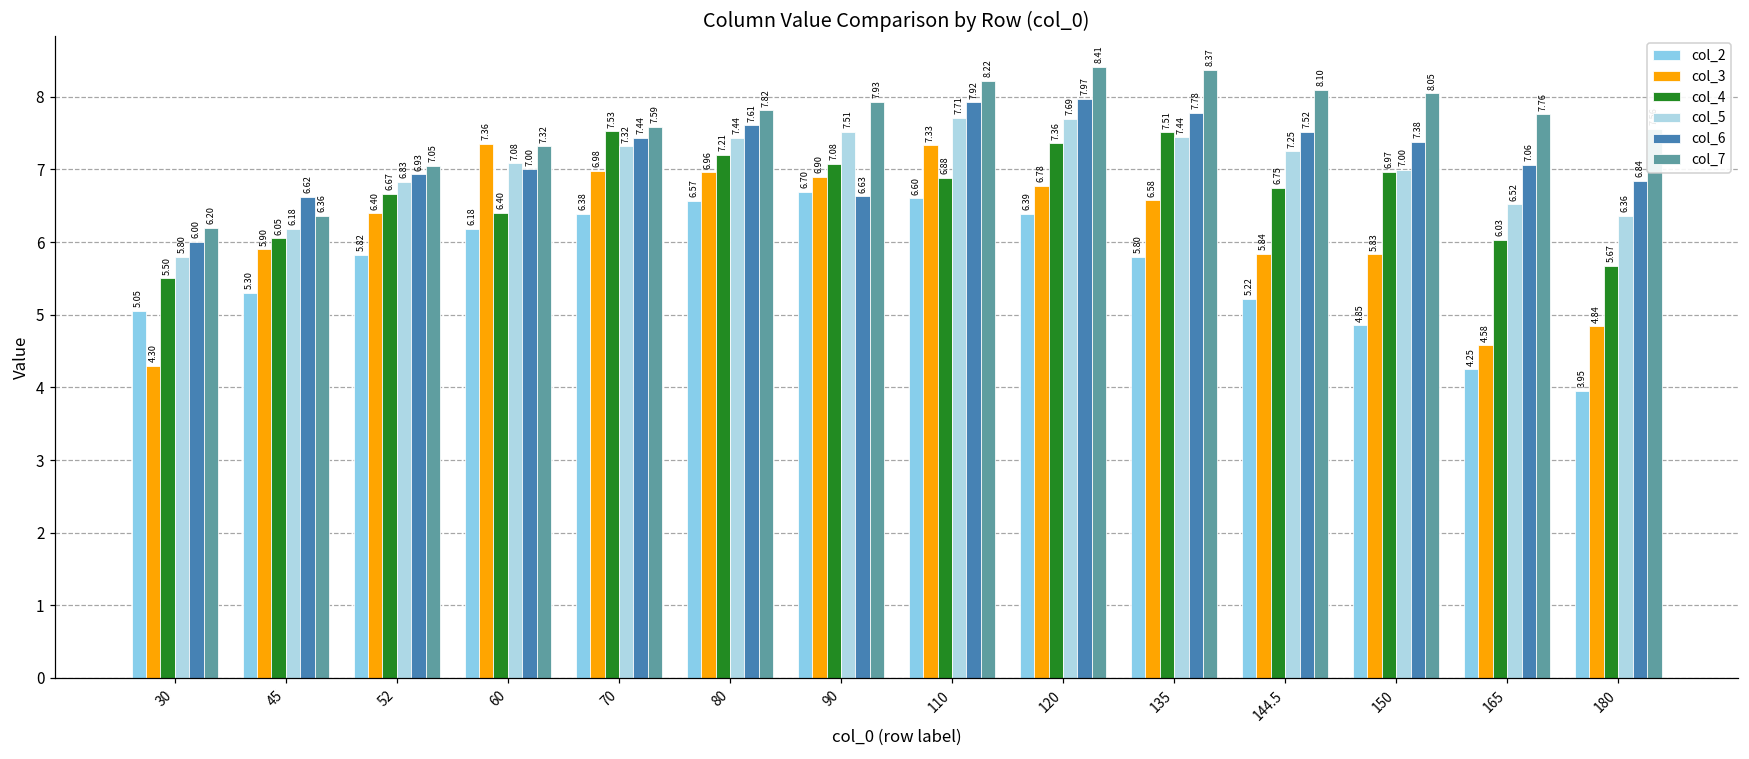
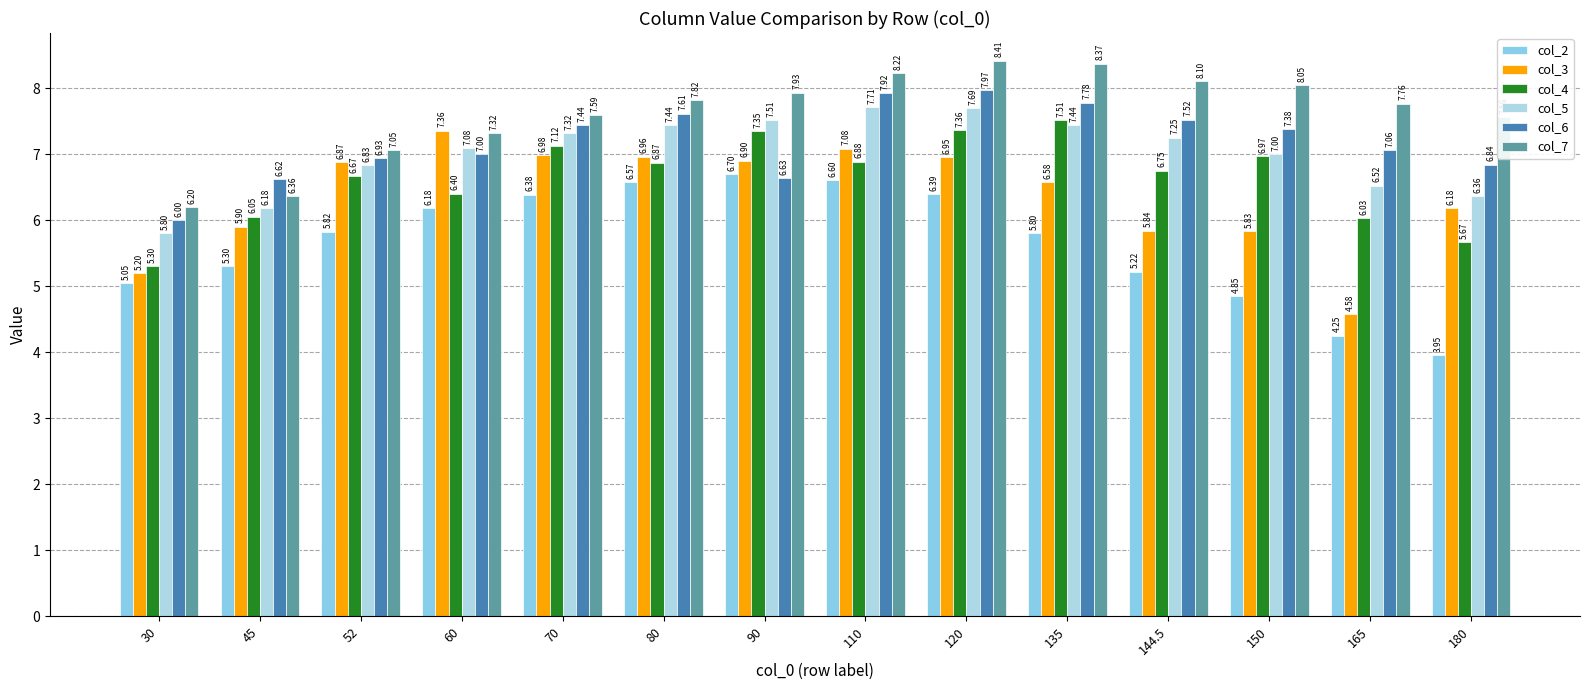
  {
    "col_3": {
-     "30": 4.30,
+     "30": 5.20,
      "45": 5.90,
-     "52": 6.40,
+     "52": 6.87,
      "60": 7.36,
      "70": 6.98,
      "80": 6.96,
      "90": 6.90,
-     "110": 7.33,
-     "120": 6.78,
+     "110": 7.08,
+     "120": 6.95,
      "135": 6.58,
      "144.5": 5.84,
      "150": 5.83,
      "165": 4.58,
-     "180": 4.84
+     "180": 6.18
    },
    "col_4": {
-     "30": 5.50,
+     "30": 5.30,
      "45": 6.05,
      "52": 6.67,
      "60": 6.40,
-     "70": 7.53,
-     "80": 7.21,
-     "90": 7.08,
+     "70": 7.12,
+     "80": 6.87,
+     "90": 7.35,
      "110": 6.88,
      "120": 7.36,
      "135": 7.51,
      "144.5": 6.75,
      "150": 6.97,
      "165": 6.03,
      "180": 5.67
    }
  }
